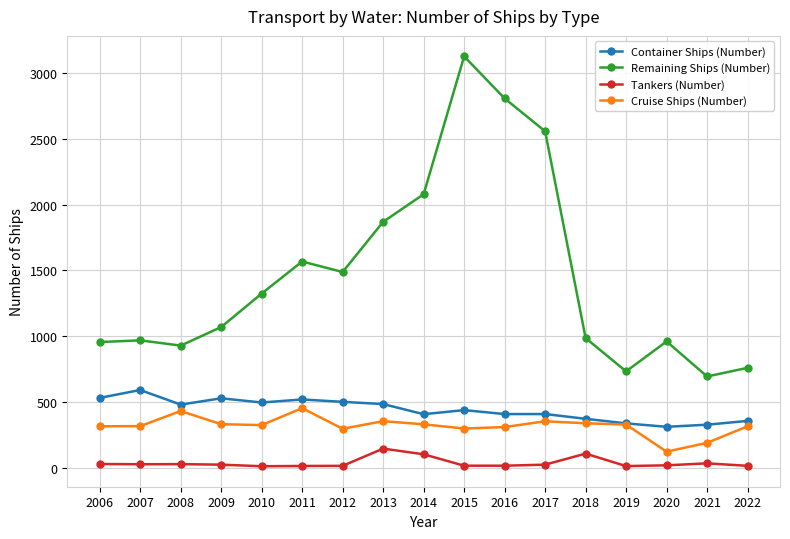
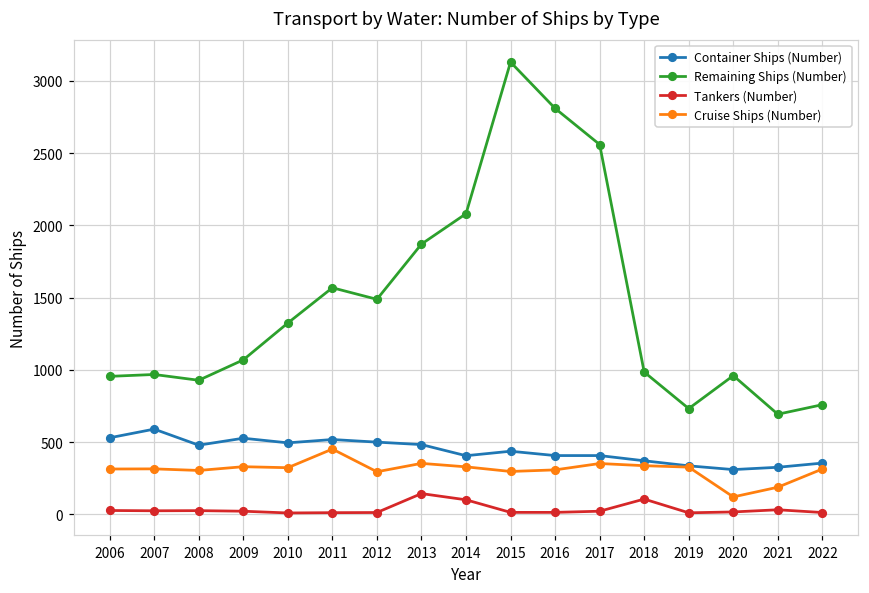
  {
    "Container Ships (Number)": {
      "2006": 530,
      "2007": 590,
      "2008": 480,
      "2009": 530,
      "2010": 500,
      "2011": 520,
      "2012": 500,
      "2013": 480,
      "2014": 410,
      "2015": 440,
      "2016": 410,
      "2017": 410,
      "2018": 370,
      "2020": 310,
      "2021": 330,
      "2022": 360
    },
    "Remaining Ships (Number)": {
      "2006": 960,
      "2007": 970,
      "2008": 930,
      "2009": 1070,
      "2010": 1320,
      "2011": 1570,
      "2012": 1490,
      "2013": 1870,
      "2014": 2080,
      "2015": 3130,
      "2016": 2810,
      "2017": 2560,
      "2018": 990,
      "2019": 730,
      "2020": 960,
      "2021": 690,
      "2022": 760
    },
    "Tankers (Number)": {
      "2006": 30,
      "2007": 30,
      "2008": 30,
      "2009": 20,
      "2010": 10,
      "2011": 10,
      "2012": 10,
      "2013": 140,
      "2014": 100,
      "2015": 10,
      "2016": 10,
      "2017": 20,
      "2018": 110,
      "2019": 10,
      "2020": 20,
      "2021": 30,
      "2022": 10
    },
    "Cruise Ships (Number)": {
      "2006": 310,
      "2007": 320,
-     "2008": 430,
+     "2008": 300,
      "2009": 330,
      "2010": 320,
      "2011": 450,
      "2012": 300,
      "2013": 350,
      "2014": 330,
      "2015": 300,
      "2016": 310,
      "2017": 350,
      "2018": 340,
      "2020": 120,
      "2021": 190,
      "2022": 310
    }
  }
